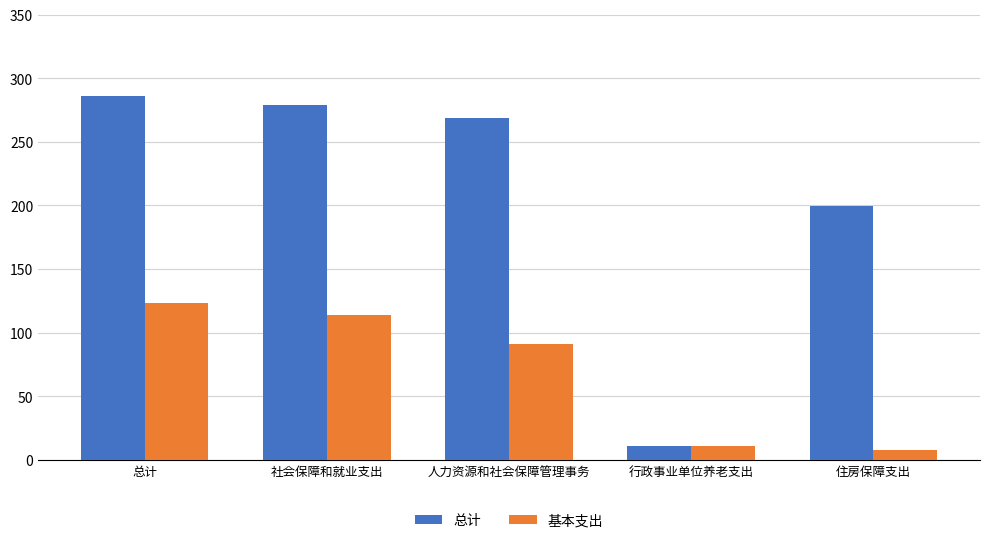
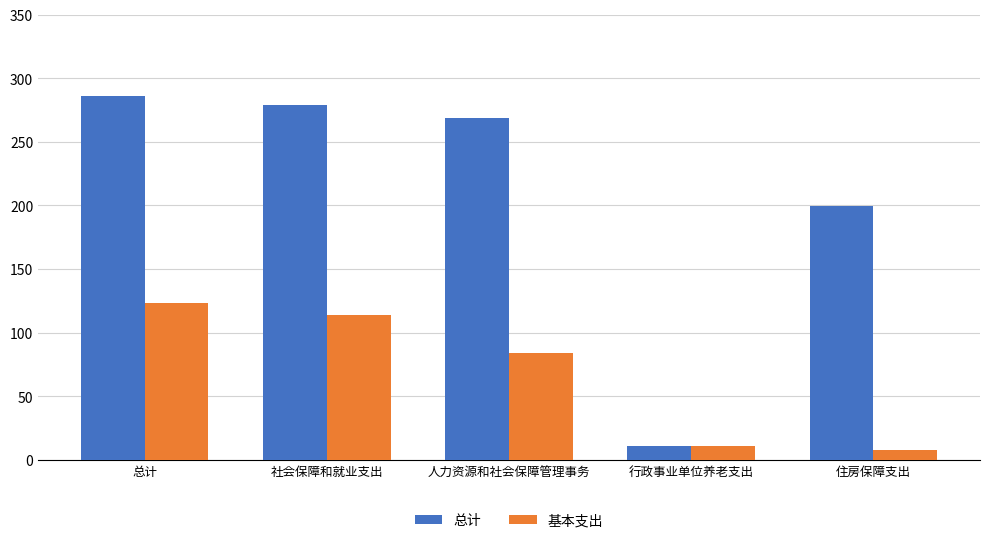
  {
    "总计": {
      "总计": 286,
      "社会保障和就业支出": 279,
      "人力资源和社会保障管理事务": 268,
      "行政事业单位养老支出": 10,
      "住房保障支出": 200
    },
    "基本支出": {
      "总计": 123,
      "社会保障和就业支出": 114,
-     "人力资源和社会保障管理事务": 91,
+     "人力资源和社会保障管理事务": 84,
      "行政事业单位养老支出": 10,
      "住房保障支出": 8
    }
  }
